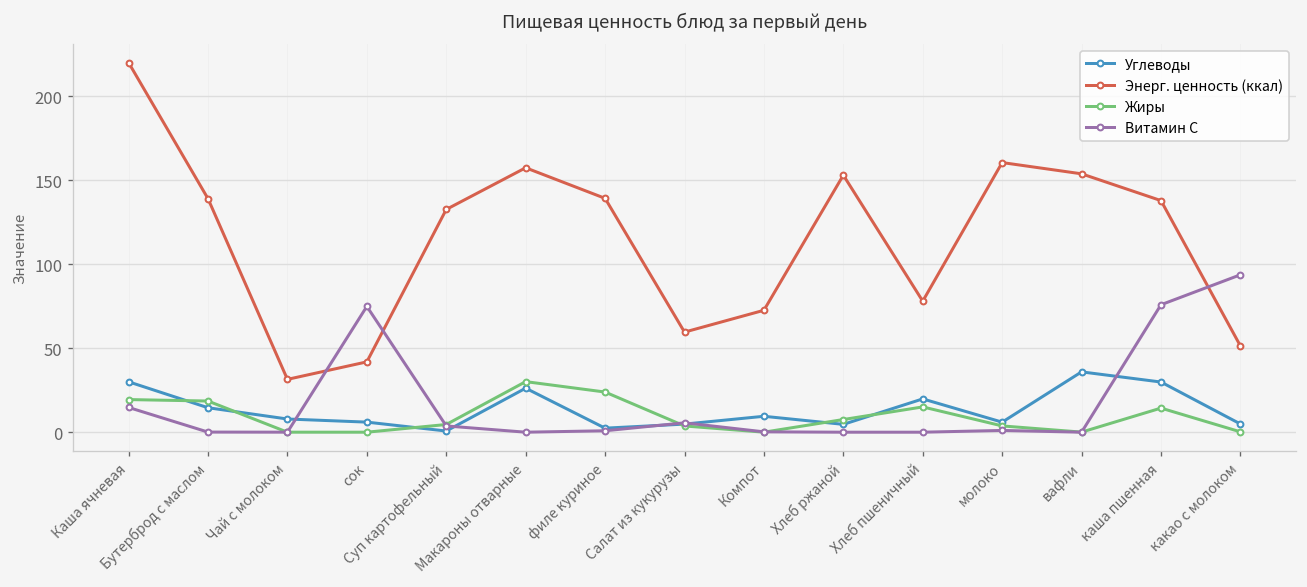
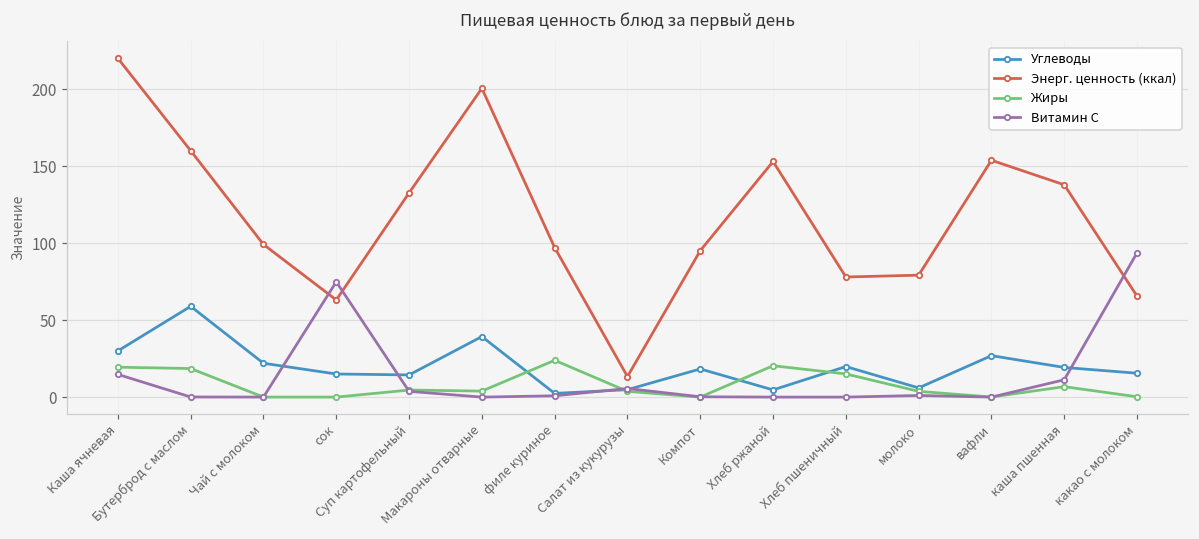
  {
    "Углеводы": {
      "Каша ячневая": 30,
-     "Бутерброд с маслом": 15,
-     "Чай с молоком": 8,
-     "сок": 6,
-     "Суп картофельный": 1,
-     "Макароны отварные": 26,
-     "Компот": 9,
+     "Бутерброд с маслом": 59,
+     "Чай с молоком": 22,
+     "сок": 15,
+     "Суп картофельный": 14,
+     "Макароны отварные": 39,
+     "Компот": 18,
      "Хлеб ржаной": 5,
      "Хлеб пшеничный": 20,
      "молоко": 6,
-     "вафли": 36,
-     "каша пшенная": 30,
-     "какао с молоком": 5
+     "вафли": 27,
+     "каша пшенная": 19,
+     "какао с молоком": 16
    },
    "Энерг. ценность (ккал)": {
      "Каша ячневая": 220,
-     "Бутерброд с маслом": 139,
-     "Чай с молоком": 31,
-     "сок": 42,
+     "Бутерброд с маслом": 160,
+     "Чай с молоком": 99,
+     "сок": 63,
      "Суп картофельный": 133,
-     "Макароны отварные": 157,
-     "филе куриное": 139,
-     "Салат из кукурузы": 60,
-     "Компот": 73,
+     "Макароны отварные": 201,
+     "филе куриное": 97,
+     "Салат из кукурузы": 13,
+     "Компот": 95,
      "Хлеб ржаной": 153,
      "Хлеб пшеничный": 78,
-     "молоко": 161,
+     "молоко": 79,
      "вафли": 154,
      "каша пшенная": 138,
-     "какао с молоком": 51
+     "какао с молоком": 66
    },
    "Жиры": {
      "Каша ячневая": 19,
      "Бутерброд с маслом": 19,
      "сок": 0,
-     "Макароны отварные": 30,
+     "Макароны отварные": 4,
      "филе куриное": 24,
-     "Хлеб ржаной": 8,
+     "Хлеб ржаной": 20,
      "Хлеб пшеничный": 15,
      "молоко": 4,
-     "каша пшенная": 14,
+     "каша пшенная": 7,
      "какао с молоком": 0
    },
    "Витамин С": {
      "Каша ячневая": 15,
      "Бутерброд с маслом": 0,
      "сок": 75,
      "Макароны отварные": 0,
      "Хлеб ржаной": 0,
      "Хлеб пшеничный": 0,
      "молоко": 1,
-     "каша пшенная": 76,
+     "каша пшенная": 11,
      "какао с молоком": 94
    }
  }
